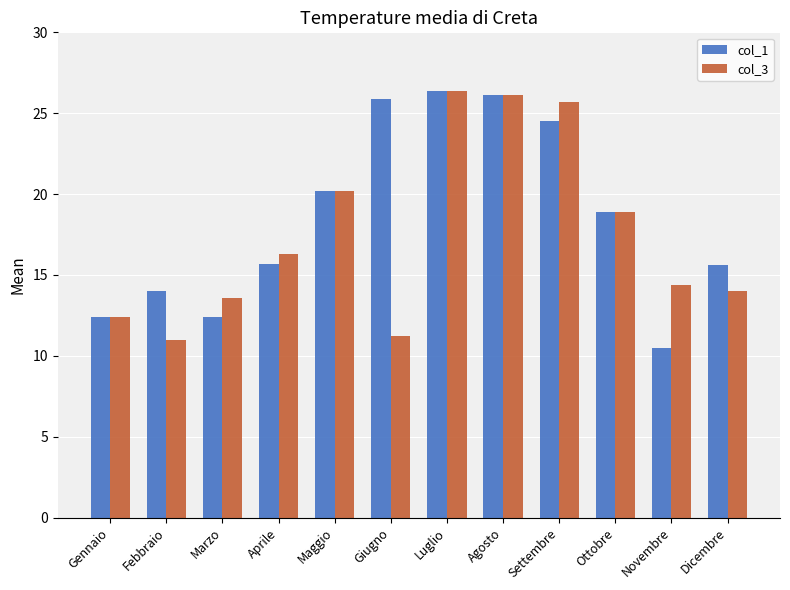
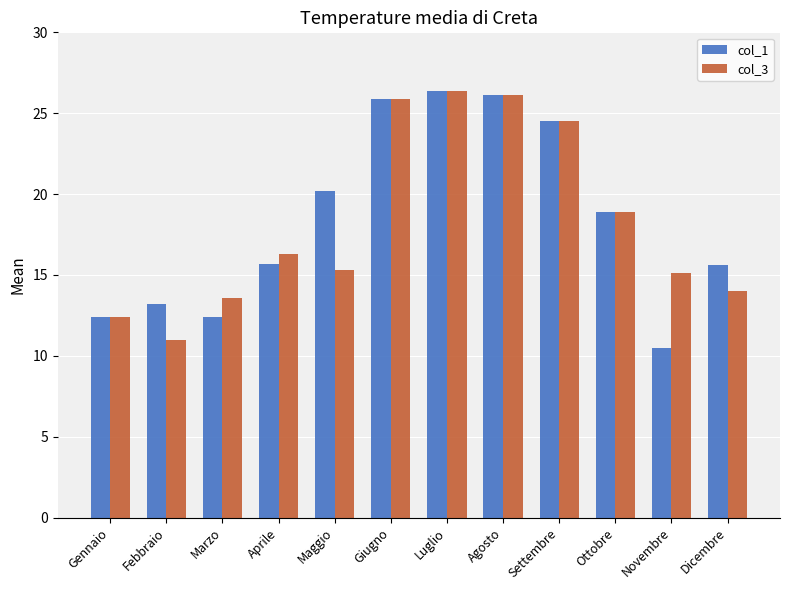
  {
    "col_1": {
      "Gennaio": 12.4,
-     "Febbraio": 14.0,
+     "Febbraio": 13.2,
      "Marzo": 12.4,
      "Aprile": 15.7,
      "Maggio": 20.2,
      "Giugno": 25.9,
      "Luglio": 26.4,
      "Agosto": 26.1,
      "Settembre": 24.5,
      "Ottobre": 18.9,
      "Novembre": 10.5,
      "Dicembre": 15.6
    },
    "col_3": {
      "Gennaio": 12.4,
      "Febbraio": 11.0,
      "Marzo": 13.6,
      "Aprile": 16.3,
-     "Maggio": 20.2,
-     "Giugno": 11.2,
+     "Maggio": 15.3,
+     "Giugno": 25.9,
      "Luglio": 26.4,
      "Agosto": 26.1,
-     "Settembre": 25.7,
+     "Settembre": 24.5,
      "Ottobre": 18.9,
-     "Novembre": 14.4,
+     "Novembre": 15.1,
      "Dicembre": 14.0
    }
  }
